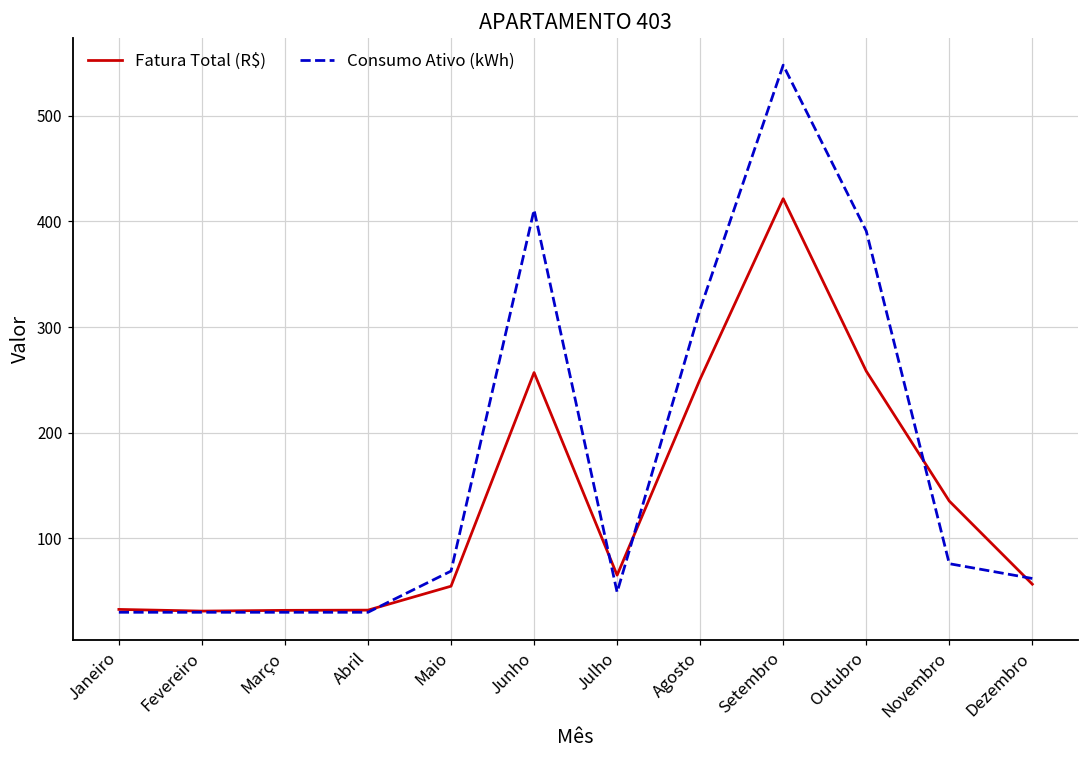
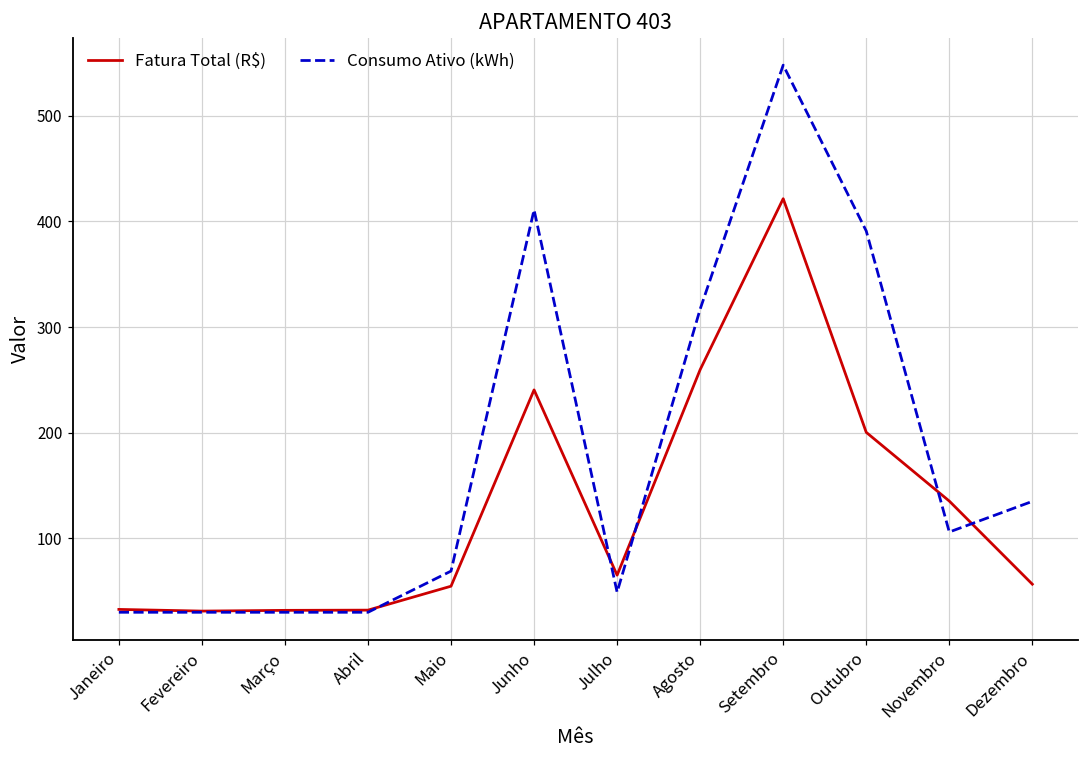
  {
    "Fatura Total (R$)": {
      "Janeiro": 30,
      "Maio": 50,
-     "Junho": 260,
+     "Junho": 240,
      "Julho": 70,
-     "Agosto": 250,
+     "Agosto": 260,
      "Setembro": 420,
-     "Outubro": 260,
+     "Outubro": 200,
      "Novembro": 140,
      "Dezembro": 60
    },
    "Consumo Ativo (kWh)": {
      "Janeiro": 30,
      "Maio": 70,
      "Junho": 410,
      "Julho": 50,
      "Agosto": 320,
      "Setembro": 550,
      "Outubro": 390,
-     "Novembro": 80,
-     "Dezembro": 60
+     "Novembro": 110,
+     "Dezembro": 140
    }
  }
